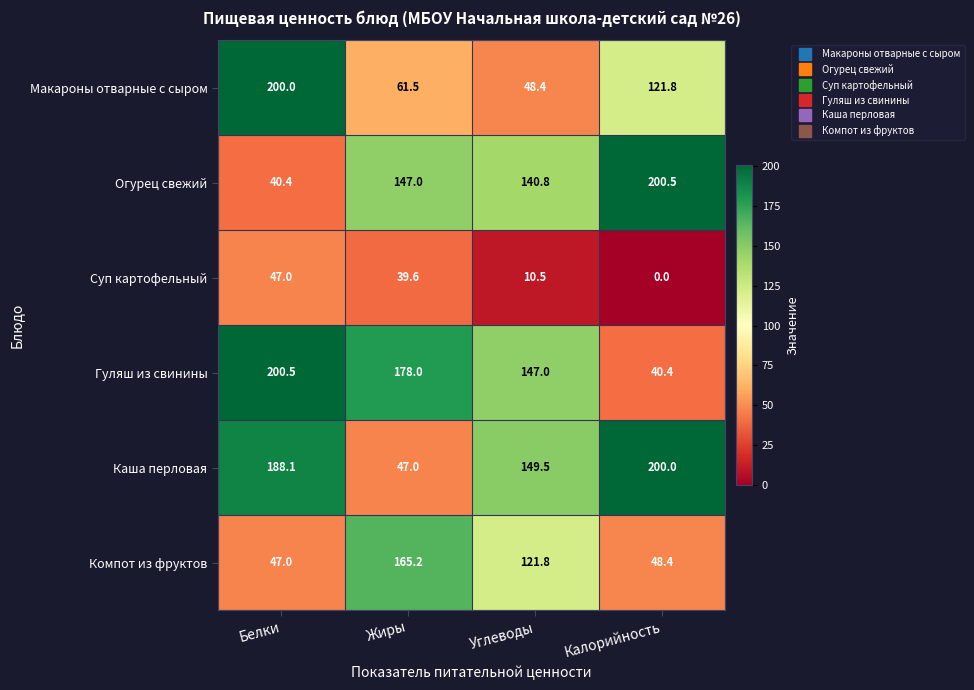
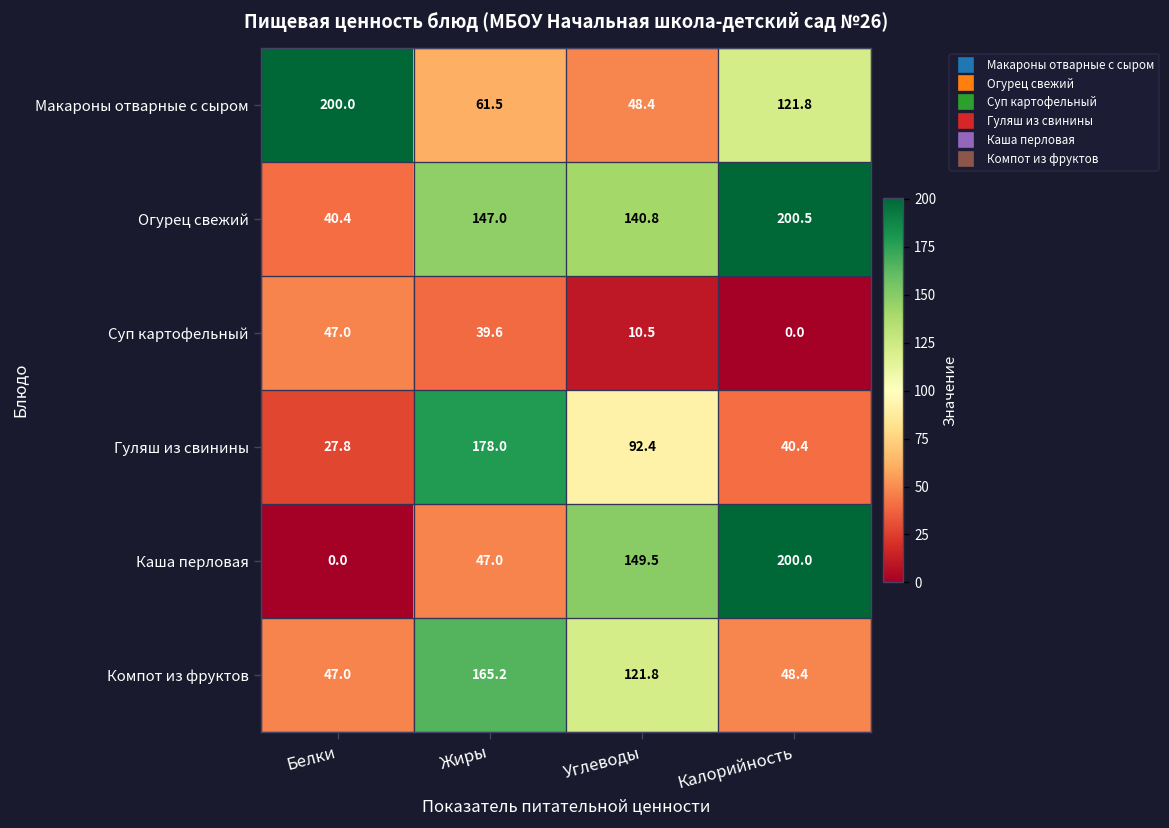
  {
    "Макароны отварные с сыром": {
      "Белки": 200.0,
      "Жиры": 61.5,
      "Углеводы": 48.4,
      "Калорийность": 121.8
    },
    "Огурец свежий": {
      "Белки": 40.4,
      "Жиры": 147.0,
      "Углеводы": 140.8,
      "Калорийность": 200.5
    },
    "Суп картофельный": {
      "Белки": 47.0,
      "Жиры": 39.6,
      "Углеводы": 10.5,
      "Калорийность": 0.0
    },
    "Гуляш из свинины": {
-     "Белки": 200.5,
+     "Белки": 27.8,
      "Жиры": 178.0,
-     "Углеводы": 147.0,
+     "Углеводы": 92.4,
      "Калорийность": 40.4
    },
    "Каша перловая": {
-     "Белки": 188.1,
+     "Белки": 0.0,
      "Жиры": 47.0,
      "Углеводы": 149.5,
      "Калорийность": 200.0
    },
    "Компот из фруктов": {
      "Белки": 47.0,
      "Жиры": 165.2,
      "Углеводы": 121.8,
      "Калорийность": 48.4
    }
  }
